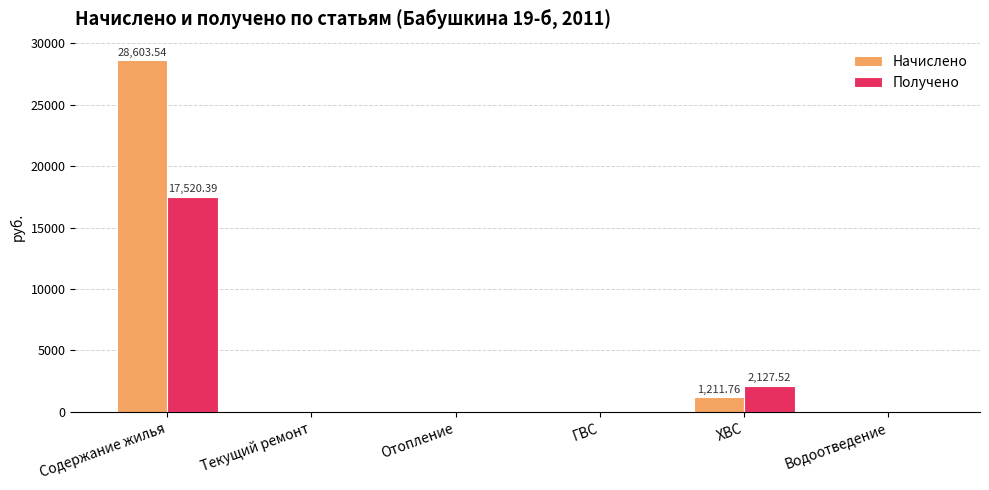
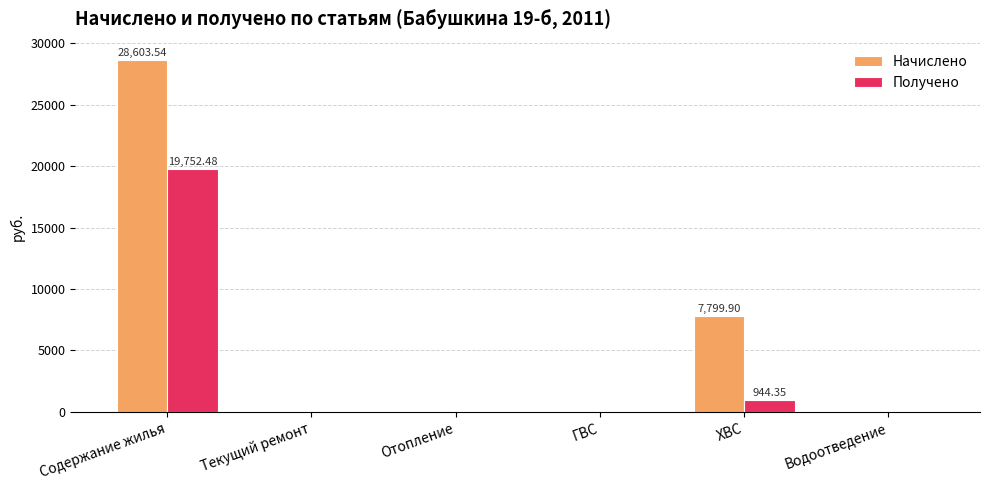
  {
    "Начислено": {
      "Содержание жилья": "28,603.54",
-     "ХВС": "1,211.76"
+     "ХВС": "7,799.90"
    },
    "Получено": {
-     "Содержание жилья": "17,520.39",
-     "ХВС": "2,127.52"
+     "Содержание жилья": "19,752.48",
+     "ХВС": "944.35"
    }
  }
